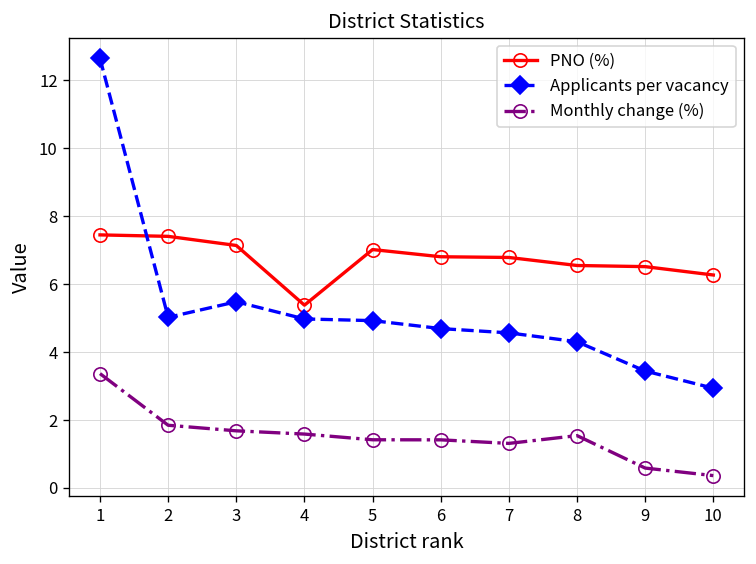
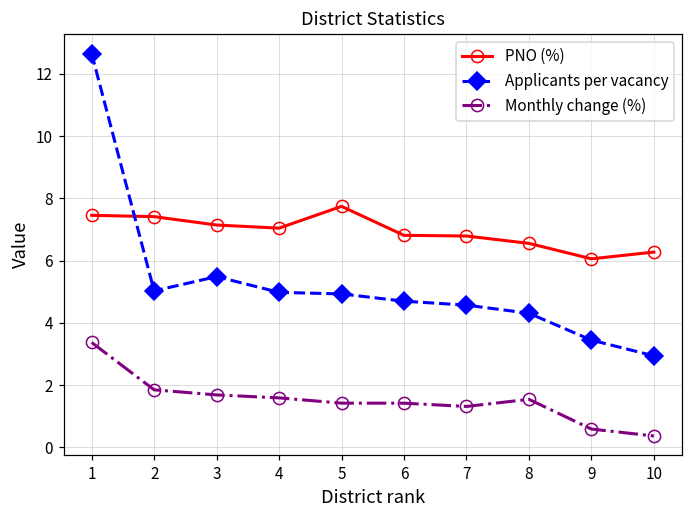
  {
    "PNO (%)": {
      "1": 7.5,
      "2": 7.4,
      "3": 7.1,
-     "4": 5.4,
-     "5": 7.0,
+     "4": 7.0,
+     "5": 7.7,
      "6": 6.8,
      "7": 6.8,
      "8": 6.6,
-     "9": 6.5,
+     "9": 6.1,
      "10": 6.3
    },
    "Applicants per vacancy": {
      "1": 12.6,
      "2": 5.0,
      "3": 5.5,
      "4": 5.0,
      "5": 4.9,
      "6": 4.7,
      "7": 4.6,
      "8": 4.3,
      "9": 3.4,
      "10": 2.9
    },
    "Monthly change (%)": {
      "1": 3.4,
      "2": 1.8,
      "3": 1.7,
      "4": 1.6,
      "5": 1.4,
      "6": 1.4,
      "7": 1.3,
      "8": 1.5,
      "9": 0.6,
      "10": 0.4
    }
  }
